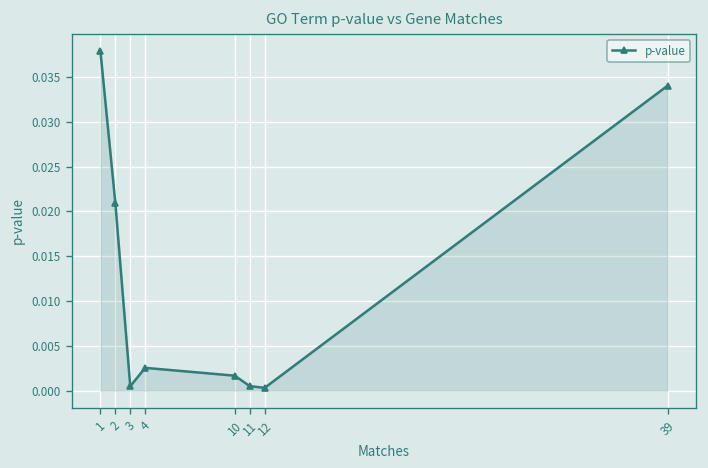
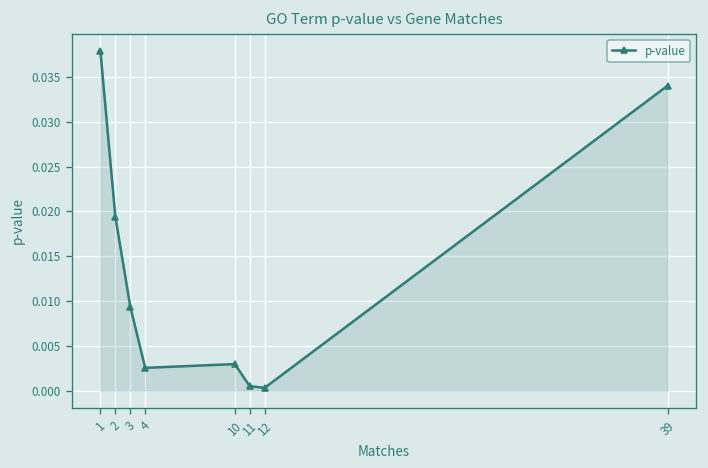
  {
    "1": 0.038,
-   "2": 0.021,
-   "3": 0.001,
+   "2": 0.019,
+   "3": 0.009,
    "4": 0.003,
-   "10": 0.002,
+   "10": 0.003,
    "11": 0.001,
    "12": 0.000,
    "39": 0.034
  }
